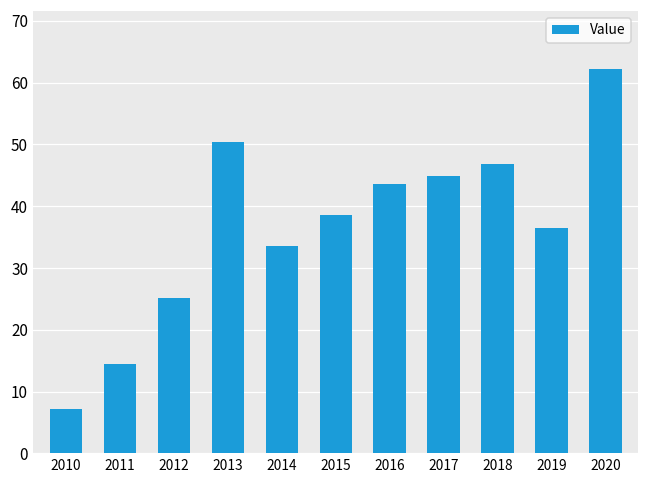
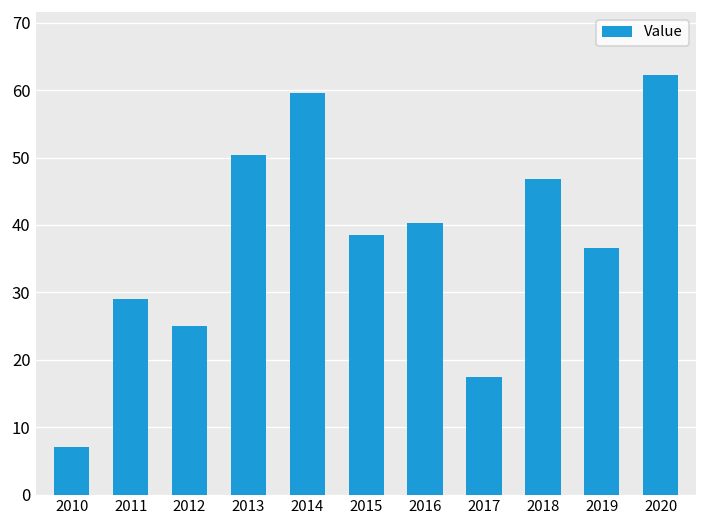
  {
    "2010": 7,
-   "2011": 14,
+   "2011": 29,
    "2012": 25,
    "2013": 50,
-   "2014": 34,
+   "2014": 60,
    "2015": 39,
-   "2016": 44,
-   "2017": 45,
+   "2016": 40,
+   "2017": 17,
    "2018": 47,
    "2019": 37,
    "2020": 62
  }
